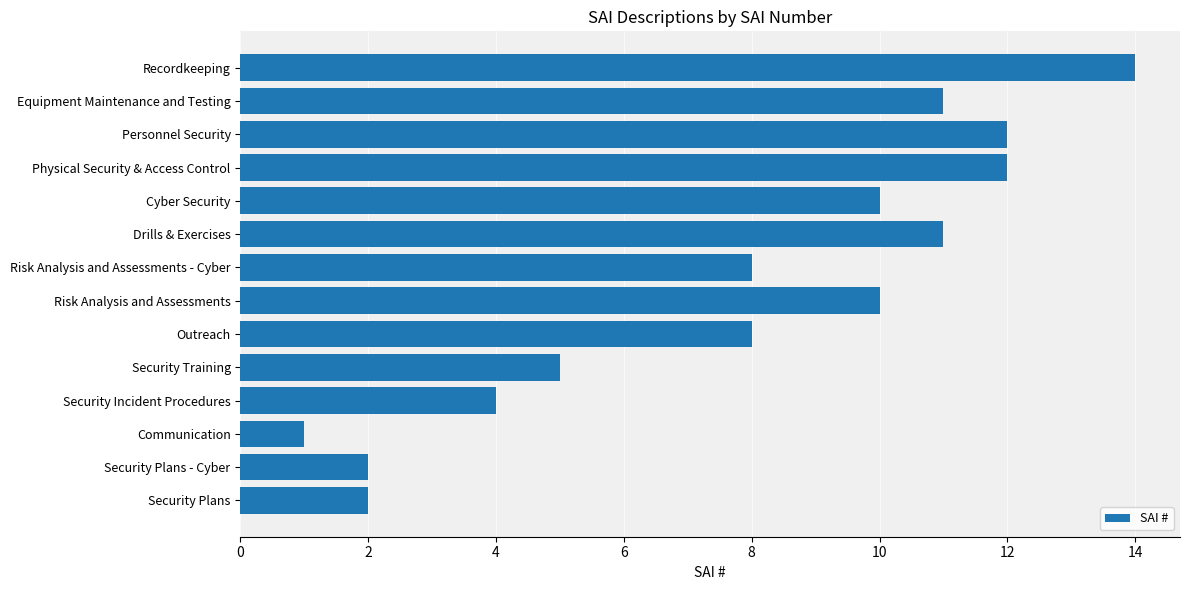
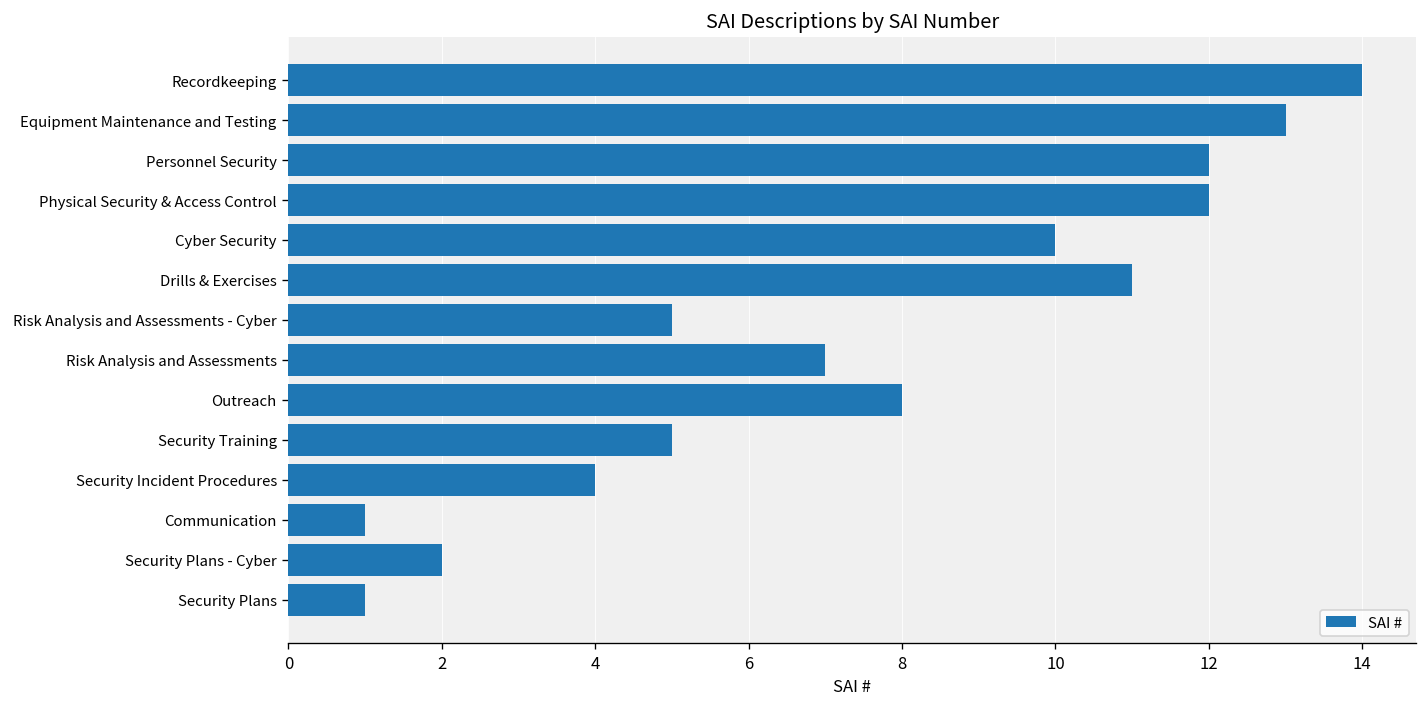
  {
    "Recordkeeping": 14,
-   "Equipment Maintenance and Testing": 11,
+   "Equipment Maintenance and Testing": 13,
    "Personnel Security": 12,
    "Physical Security & Access Control": 12,
    "Cyber Security": 10,
    "Drills & Exercises": 11,
-   "Risk Analysis and Assessments - Cyber": 8,
-   "Risk Analysis and Assessments": 10,
+   "Risk Analysis and Assessments - Cyber": 5,
+   "Risk Analysis and Assessments": 7,
    "Outreach": 8,
    "Security Training": 5,
    "Security Incident Procedures": 4,
    "Communication": 1,
    "Security Plans - Cyber": 2,
-   "Security Plans": 2
+   "Security Plans": 1
  }
